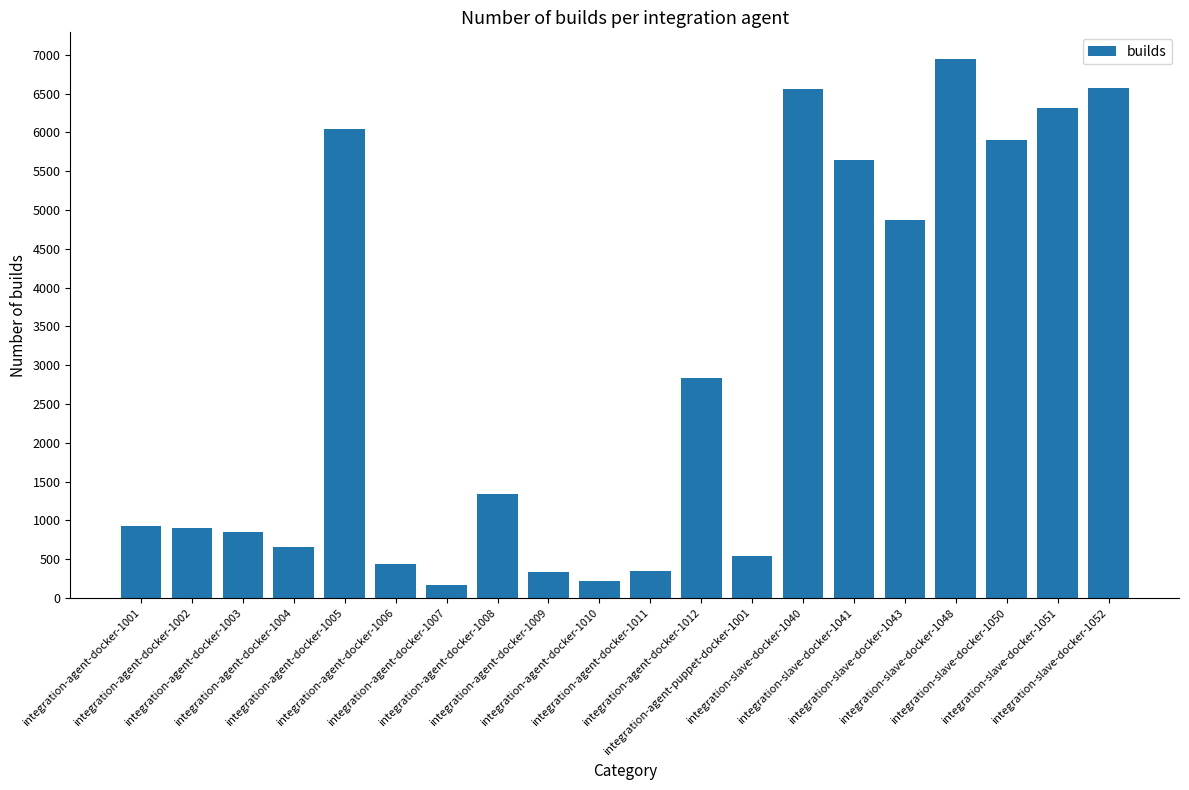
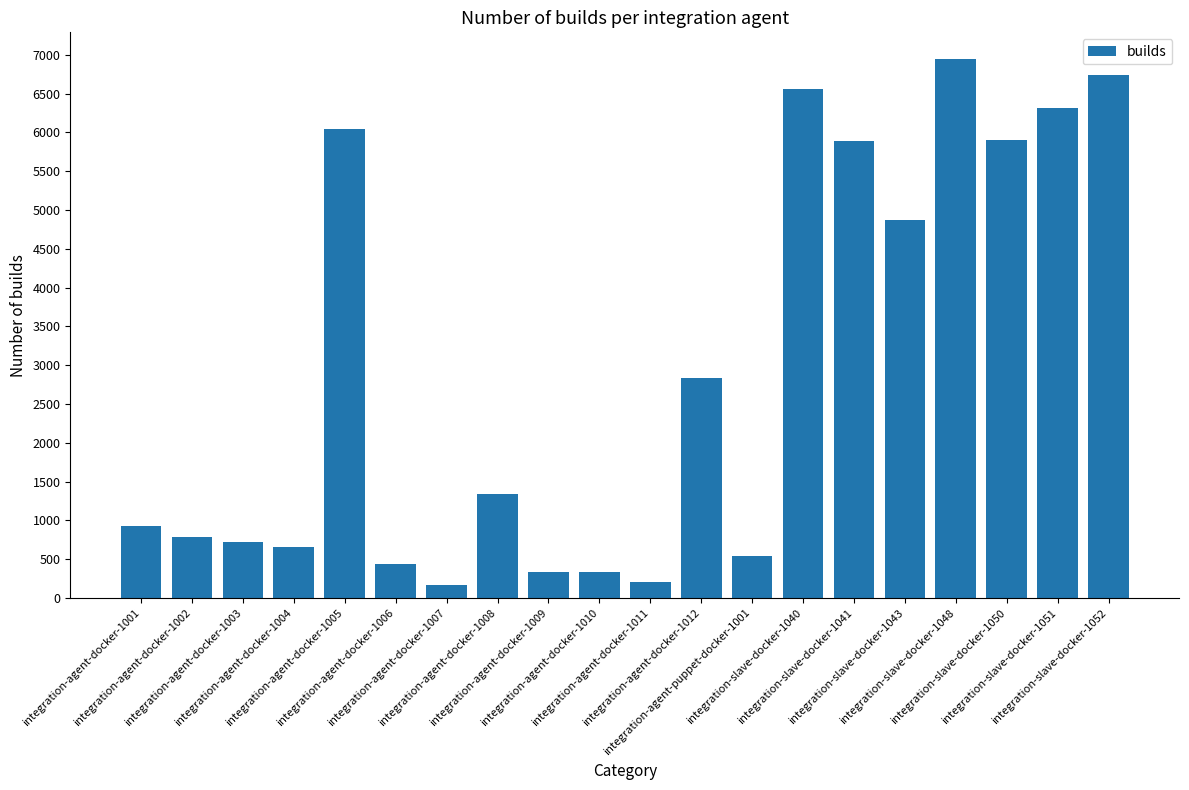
  {
    "integration-agent-docker-1001": 900,
-   "integration-agent-docker-1002": 900,
-   "integration-agent-docker-1003": 800,
+   "integration-agent-docker-1002": 800,
+   "integration-agent-docker-1003": 700,
    "integration-agent-docker-1004": 700,
    "integration-agent-docker-1005": 6000,
    "integration-agent-docker-1006": 400,
    "integration-agent-docker-1007": 200,
    "integration-agent-docker-1008": 1300,
    "integration-agent-docker-1009": 300,
-   "integration-agent-docker-1010": 200,
-   "integration-agent-docker-1011": 400,
+   "integration-agent-docker-1010": 300,
+   "integration-agent-docker-1011": 200,
    "integration-agent-docker-1012": 2800,
    "integration-agent-puppet-docker-1001": 500,
    "integration-slave-docker-1040": 6600,
-   "integration-slave-docker-1041": 5600,
+   "integration-slave-docker-1041": 5900,
    "integration-slave-docker-1043": 4900,
    "integration-slave-docker-1048": 6900,
    "integration-slave-docker-1050": 5900,
    "integration-slave-docker-1051": 6300,
-   "integration-slave-docker-1052": 6600
+   "integration-slave-docker-1052": 6700
  }
